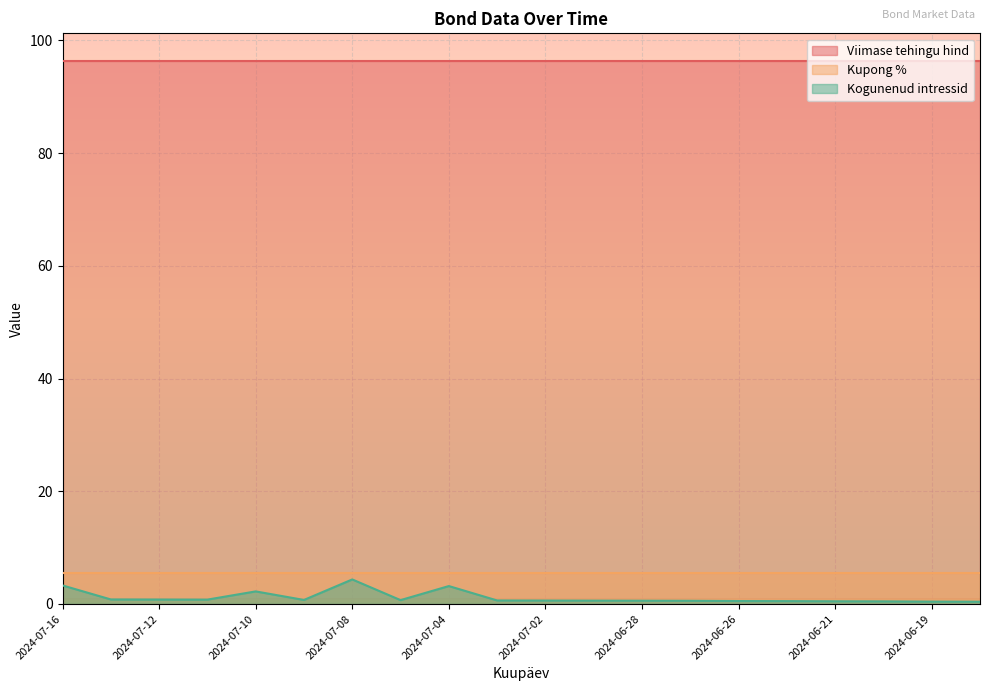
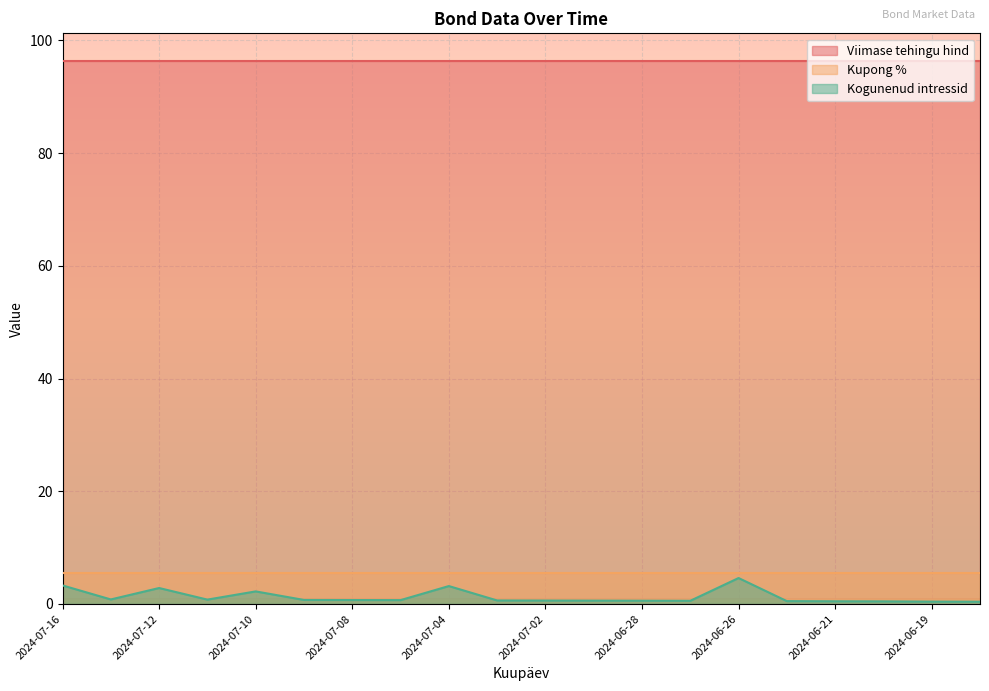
  {
    "Kogunenud intressid": {
      "2024-07-16": 3,
-     "2024-07-12": 1,
+     "2024-07-12": 3,
      "2024-07-10": 2,
-     "2024-07-08": 4,
+     "2024-07-08": 1,
      "2024-07-04": 3,
      "2024-07-02": 1,
      "2024-06-28": 1,
-     "2024-06-26": 1,
+     "2024-06-26": 5,
      "2024-06-21": 0,
      "2024-06-19": 0
    }
  }
